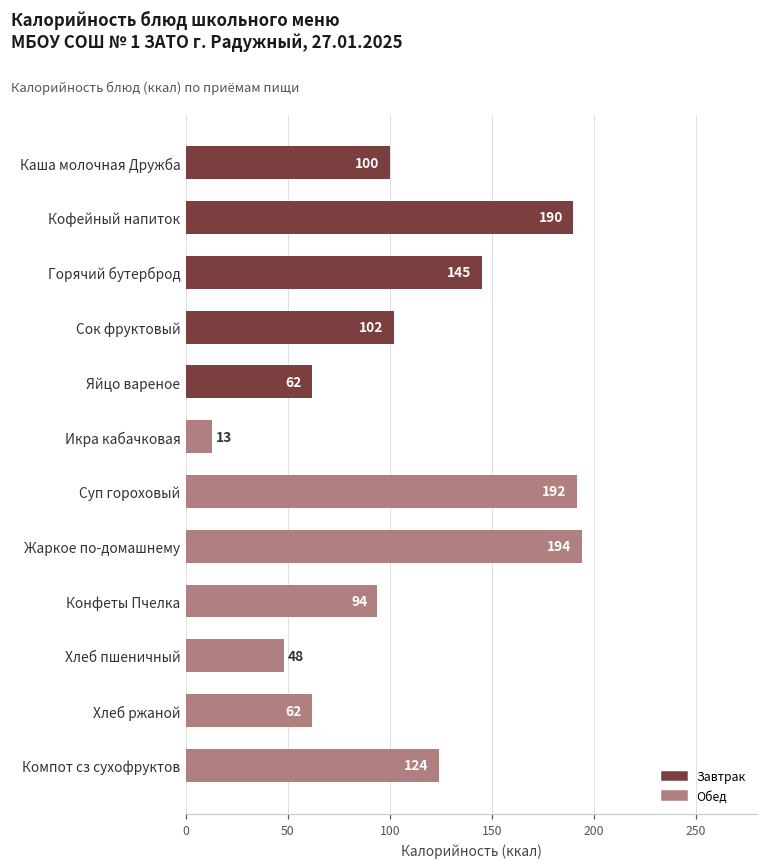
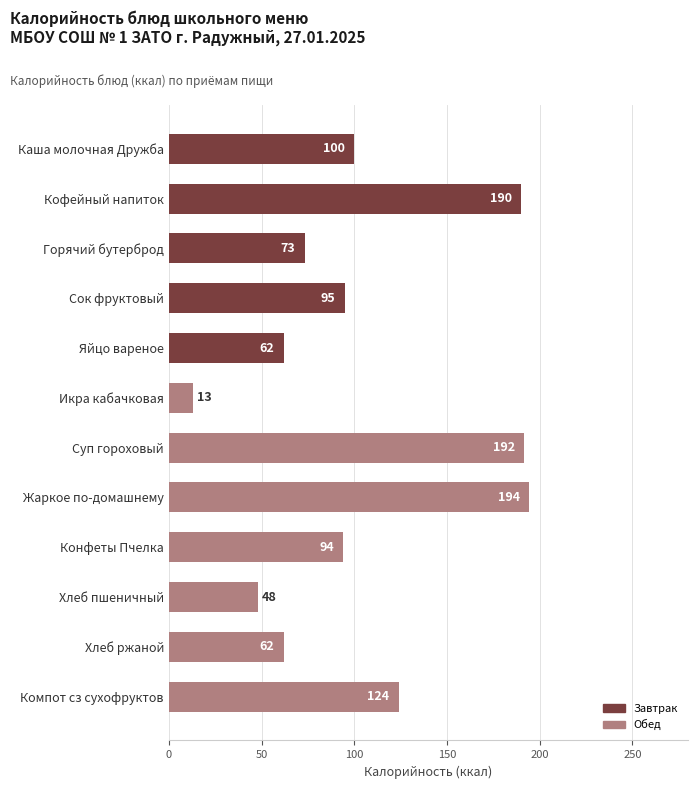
  {
    "Каша молочная Дружба": 100,
    "Кофейный напиток": 190,
-   "Горячий бутерброд": 145,
-   "Сок фруктовый": 102,
+   "Горячий бутерброд": 73,
+   "Сок фруктовый": 95,
    "Яйцо вареное": 62,
    "Икра кабачковая": 13,
    "Суп гороховый": 192,
    "Жаркое по-домашнему": 194,
    "Конфеты Пчелка": 94,
    "Хлеб пшеничный": 48,
    "Хлеб ржаной": 62,
    "Компот сз сухофруктов": 124
  }
